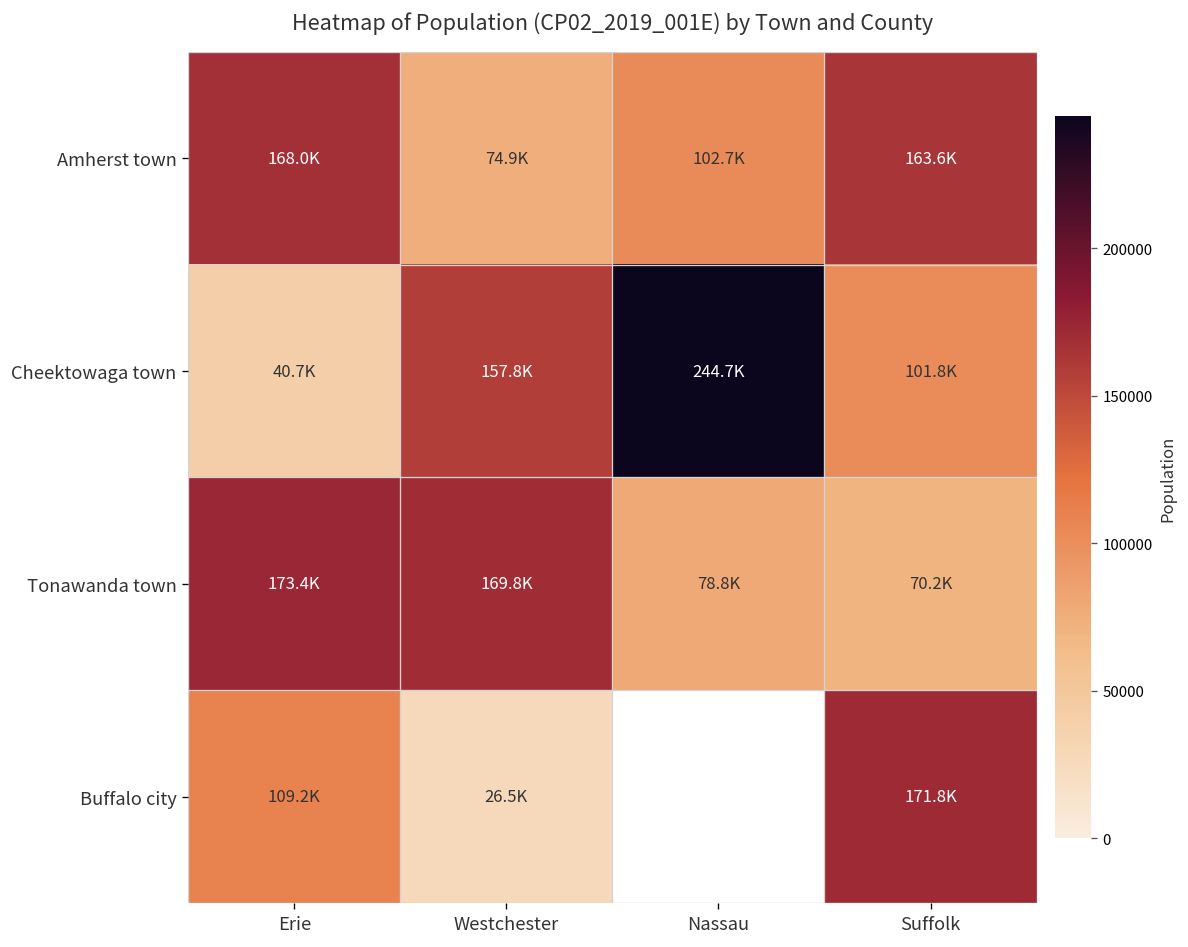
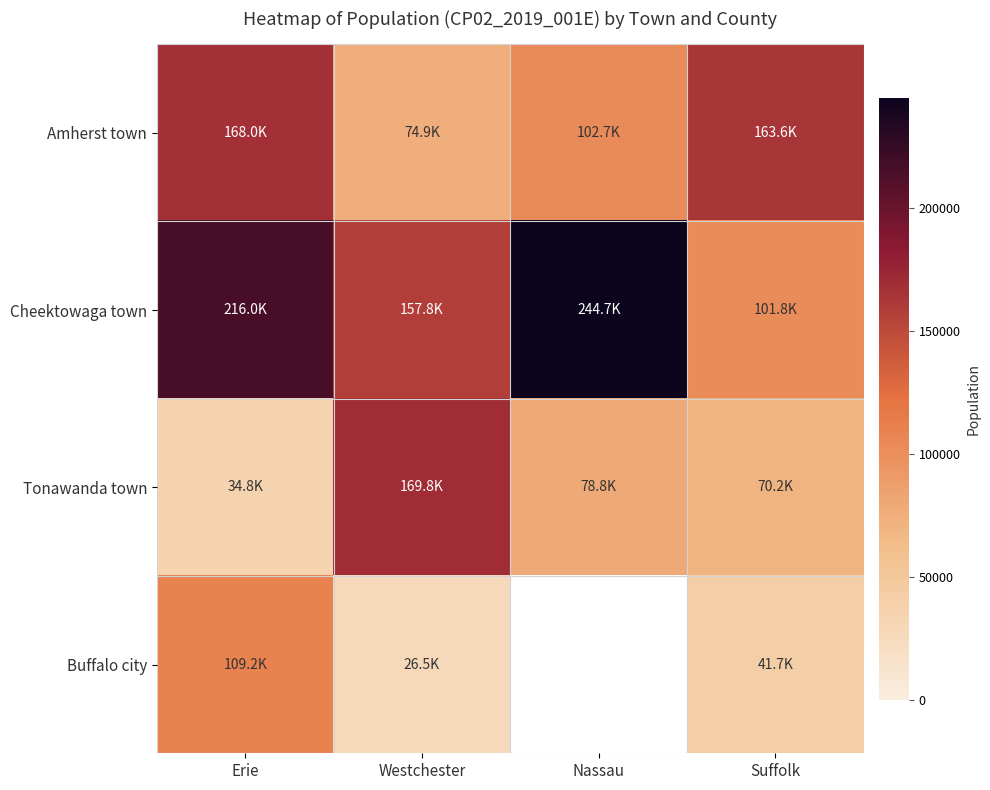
  {
    "Amherst town": {
      "Erie": "168.0K",
      "Westchester": "74.9K",
      "Nassau": "102.7K",
      "Suffolk": "163.6K"
    },
    "Cheektowaga town": {
-     "Erie": "40.7K",
+     "Erie": "216.0K",
      "Westchester": "157.8K",
      "Nassau": "244.7K",
      "Suffolk": "101.8K"
    },
    "Tonawanda town": {
-     "Erie": "173.4K",
+     "Erie": "34.8K",
      "Westchester": "169.8K",
      "Nassau": "78.8K",
      "Suffolk": "70.2K"
    },
    "Buffalo city": {
      "Erie": "109.2K",
      "Westchester": "26.5K",
-     "Suffolk": "171.8K"
+     "Suffolk": "41.7K"
    }
  }
